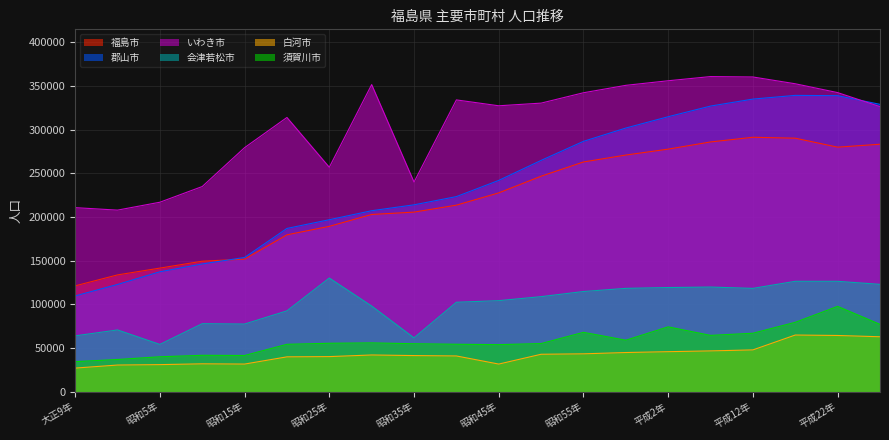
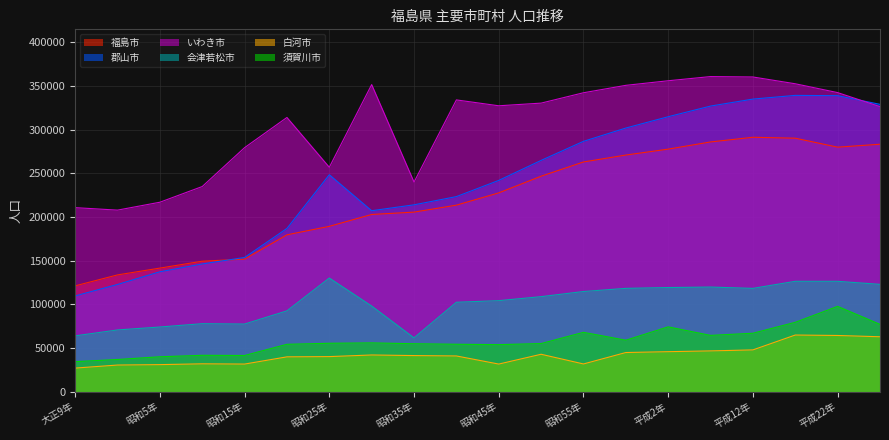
  {
    "福島市": {
      "大正9年": 120000,
      "昭和5年": 140000,
      "昭和25年": 190000,
      "昭和35年": 210000,
      "昭和45年": 230000,
      "昭和55年": 260000,
      "平成2年": 280000,
      "平成12年": 290000,
      "平成22年": 280000
    },
    "郡山市": {
      "大正9年": 110000,
      "昭和5年": 140000,
-     "昭和25年": 200000,
+     "昭和25年": 250000,
      "昭和35年": 210000,
      "昭和45年": 240000,
      "昭和55年": 290000,
      "平成2年": 310000,
      "平成12年": 330000,
      "平成22年": 340000
    },
    "いわき市": {
      "大正9年": 210000,
      "昭和5年": 220000,
      "昭和15年": 280000,
      "昭和25年": 260000,
      "昭和35年": 240000,
      "昭和45年": 330000,
      "昭和55年": 340000,
      "平成2年": 360000,
      "平成12年": 360000,
      "平成22年": 340000
    },
    "会津若松市": {
      "大正9年": 60000,
-     "昭和5年": 50000,
+     "昭和5年": 70000,
      "昭和15年": 80000,
      "昭和25年": 130000,
      "昭和35年": 60000,
      "昭和45年": 100000,
      "昭和55年": 110000,
      "平成2年": 120000,
      "平成12年": 120000,
      "平成22年": 130000
    },
    "白河市": {
      "大正9年": 30000,
      "昭和5年": 30000,
      "昭和15年": 30000,
      "昭和25年": 40000,
      "昭和35年": 40000,
      "昭和45年": 30000,
-     "昭和55年": 40000,
+     "昭和55年": 30000,
      "平成2年": 50000,
      "平成12年": 50000,
      "平成22年": 60000
    },
    "須賀川市": {
      "大正9年": 30000,
      "昭和5年": 40000,
      "昭和15年": 40000,
      "昭和25年": 60000,
      "昭和35年": 50000,
      "昭和45年": 50000,
      "昭和55年": 70000,
      "平成2年": 70000,
      "平成12年": 70000,
      "平成22年": 100000
    }
  }
